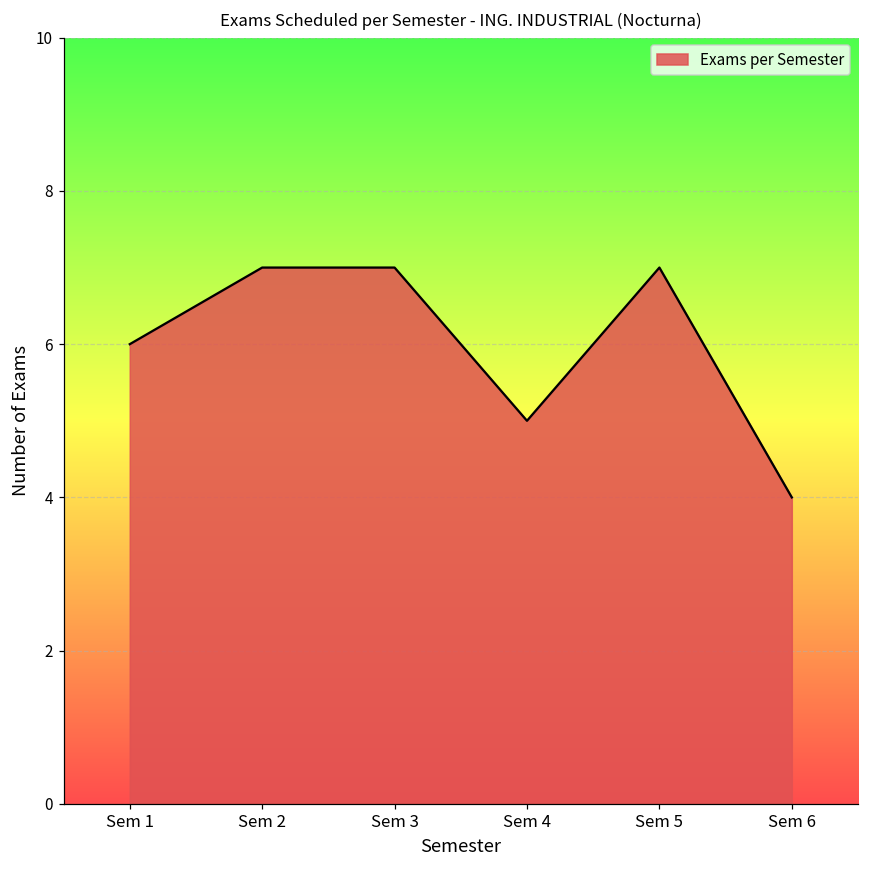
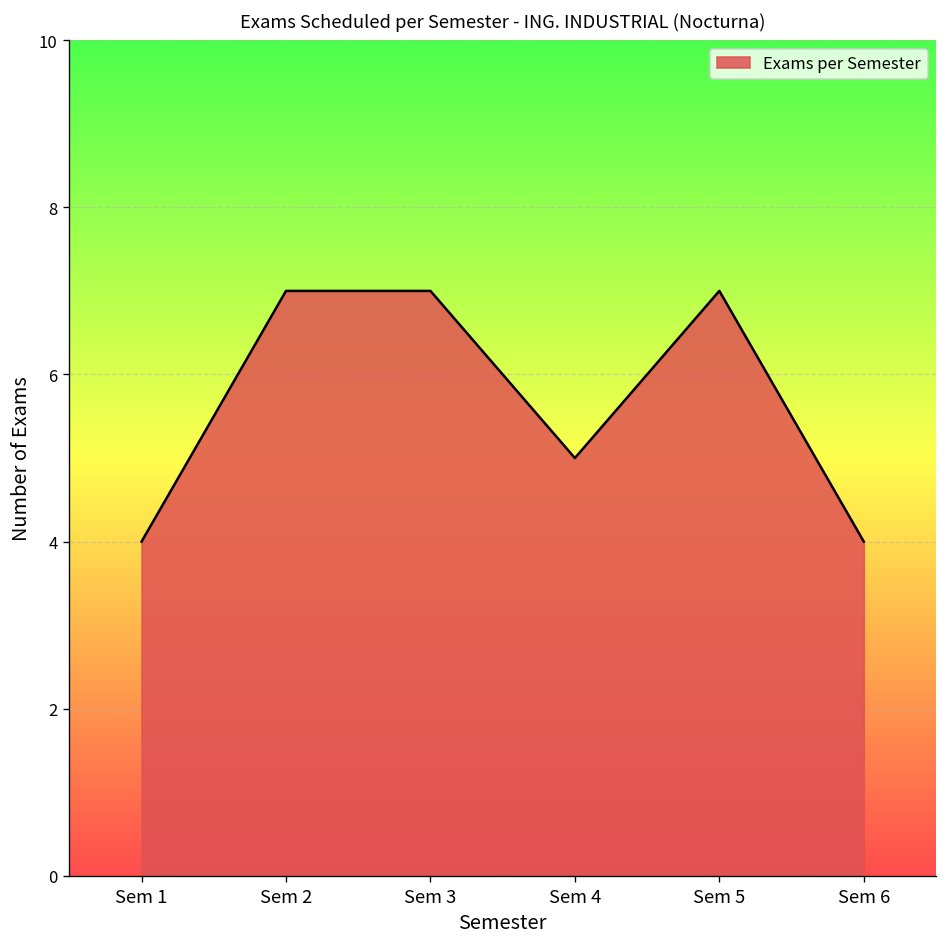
  {
-   "Sem 1": 6,
+   "Sem 1": 4,
    "Sem 2": 7,
    "Sem 3": 7,
    "Sem 4": 5,
    "Sem 5": 7,
    "Sem 6": 4
  }
